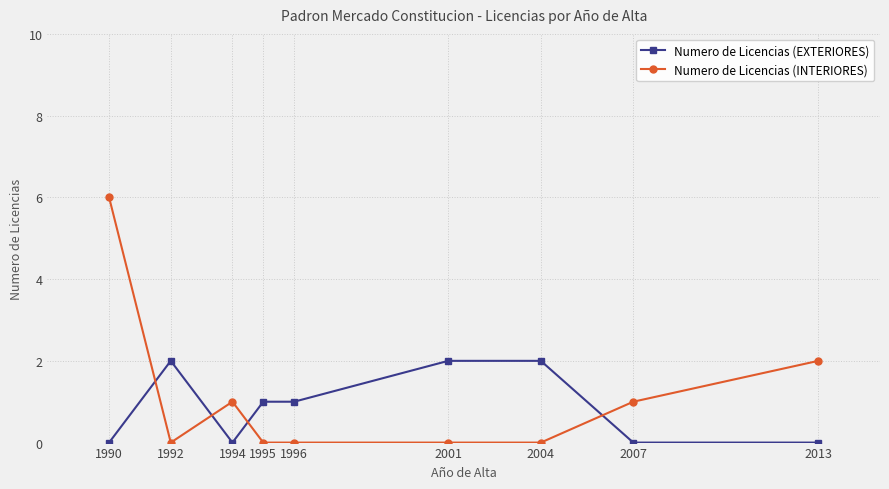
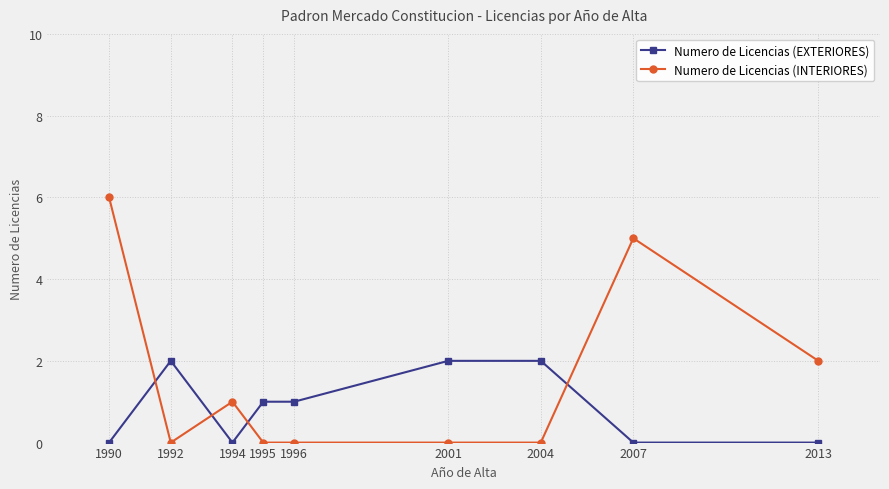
  {
    "Numero de Licencias (EXTERIORES)": {
      "1990": 0,
      "1992": 2,
      "1994": 0,
      "1995": 1,
      "1996": 1,
      "2001": 2,
      "2004": 2,
      "2007": 0,
      "2013": 0
    },
    "Numero de Licencias (INTERIORES)": {
      "1990": 6,
      "1992": 0,
      "1994": 1,
      "1995": 0,
      "1996": 0,
      "2001": 0,
      "2004": 0,
-     "2007": 1,
+     "2007": 5,
      "2013": 2
    }
  }
